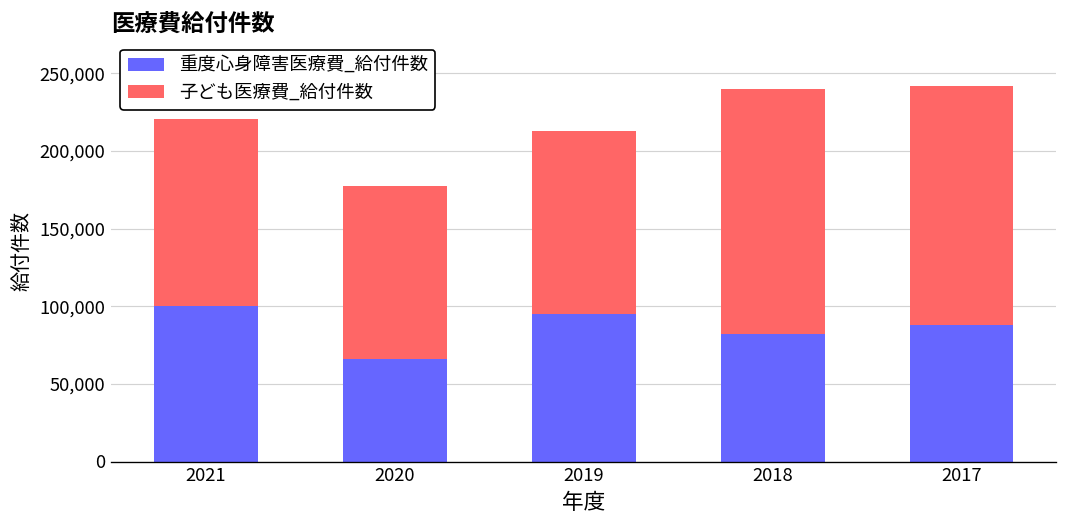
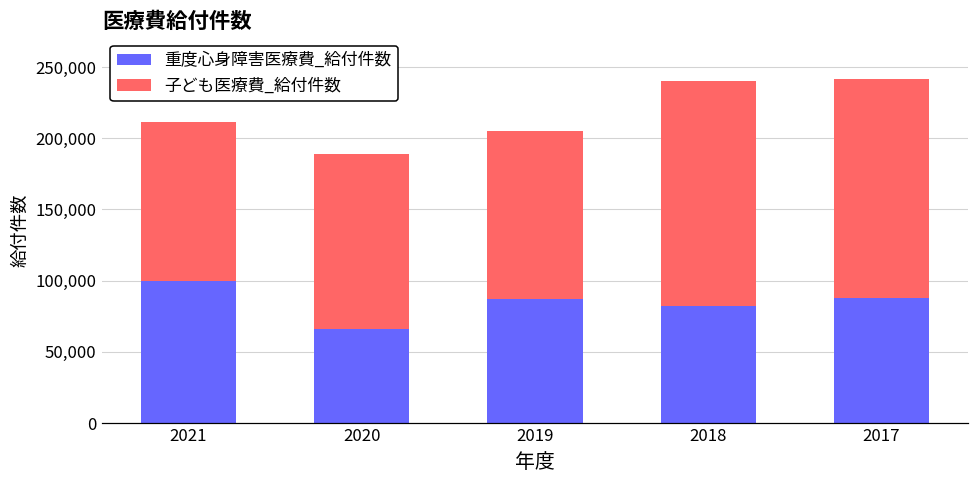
  {
    "重度心身障害医療費_給付件数": {
      "2021": "100,000",
      "2020": "66,000",
-     "2019": "95,000",
+     "2019": "87,000",
      "2018": "82,000",
      "2017": "88,000"
    },
    "子ども医療費_給付件数": {
-     "2021": "121,000",
-     "2020": "111,000",
+     "2021": "112,000",
+     "2020": "123,000",
      "2019": "118,000",
      "2018": "158,000",
      "2017": "154,000"
    }
  }
